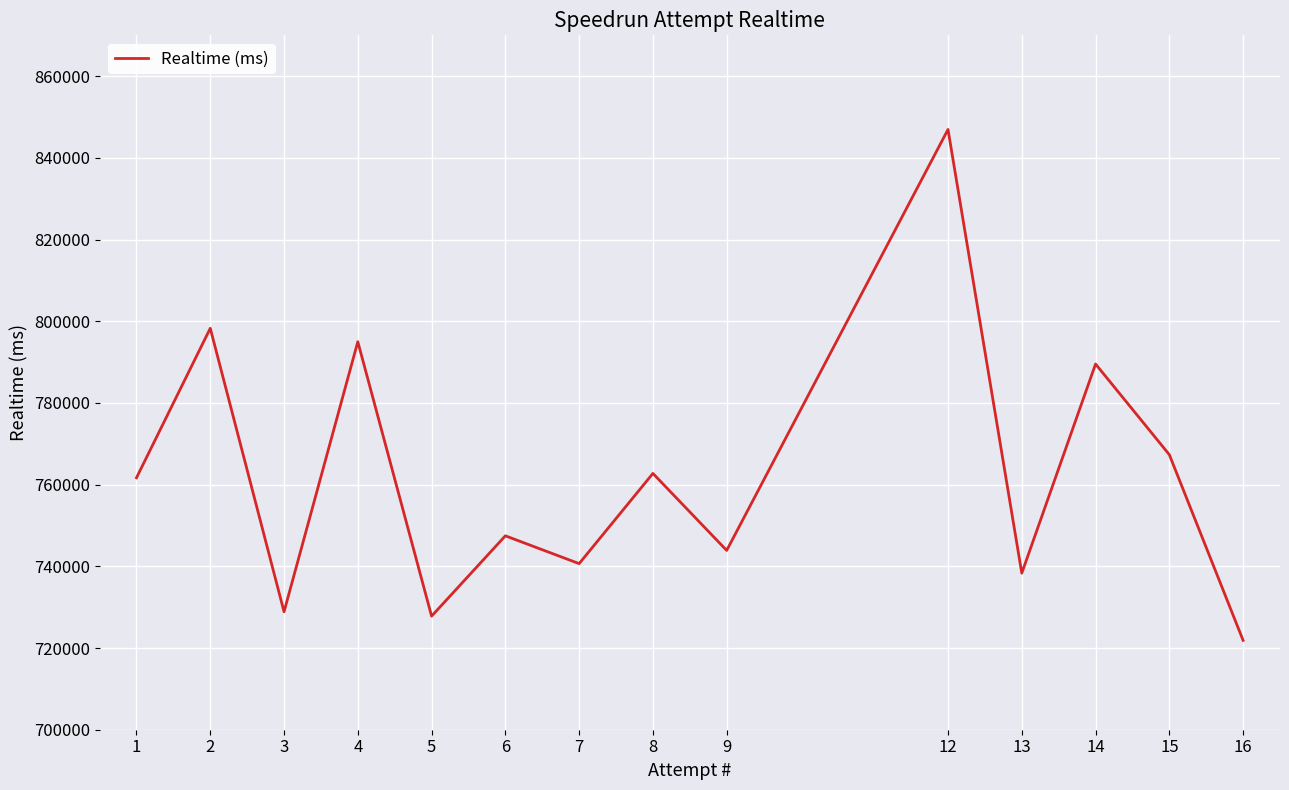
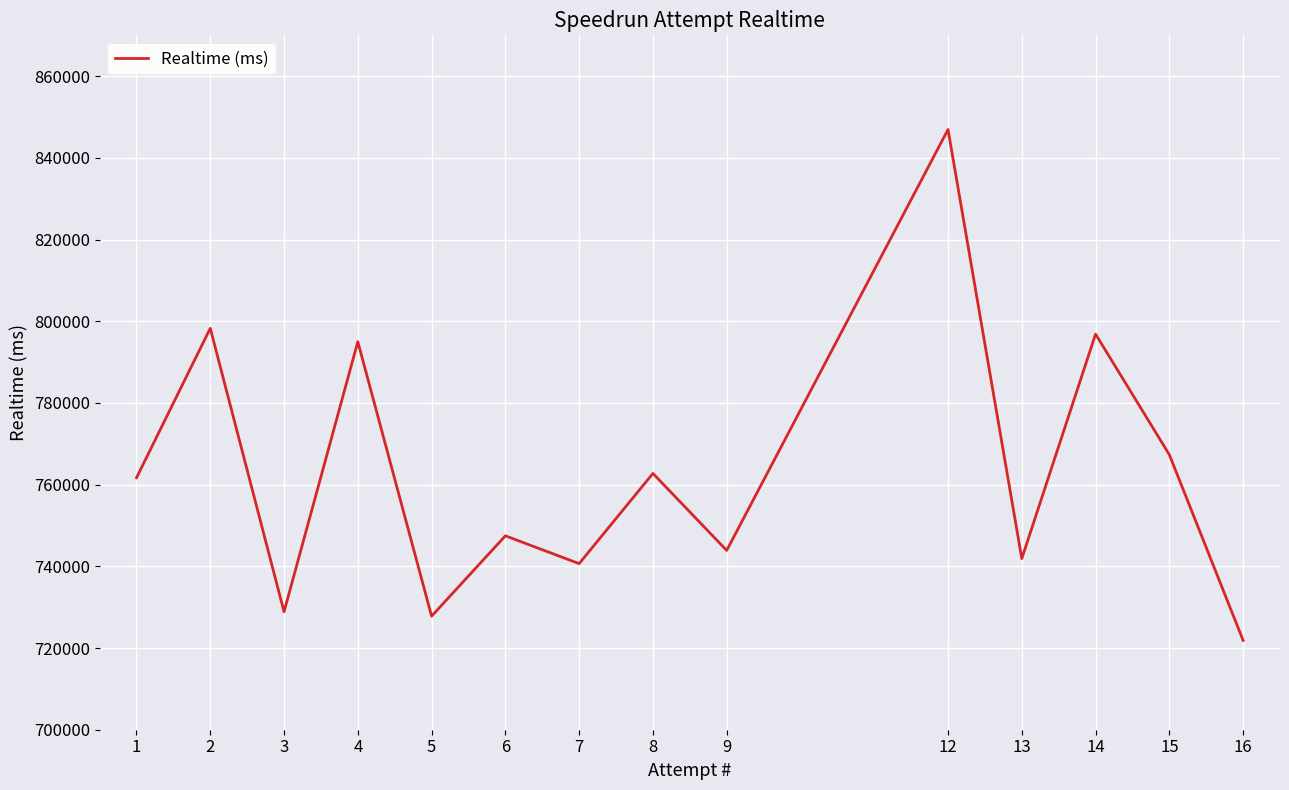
  {
    "1": 762000,
    "2": 798000,
    "3": 729000,
    "4": 795000,
    "5": 728000,
    "6": 747000,
    "7": 741000,
    "8": 763000,
    "9": 744000,
    "12": 847000,
-   "13": 738000,
-   "14": 790000,
+   "13": 742000,
+   "14": 797000,
    "15": 767000,
    "16": 722000
  }
